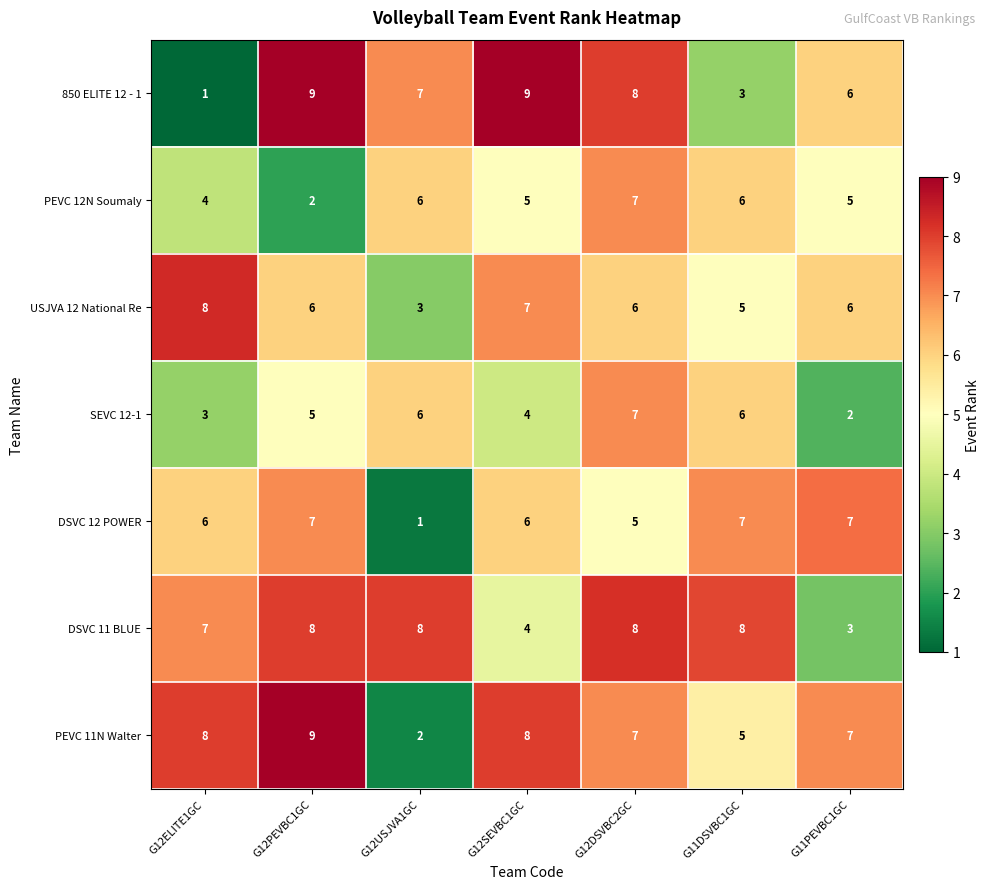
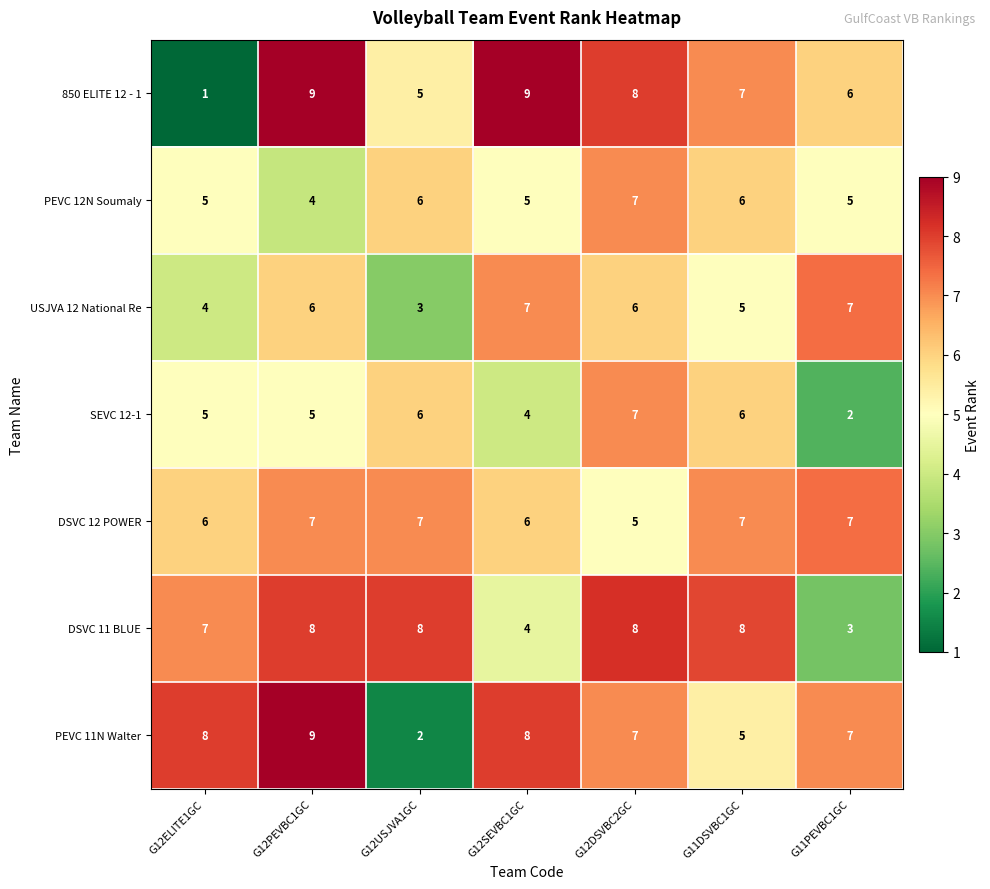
  {
    "850 ELITE 12 - 1": {
      "G12ELITE1GC": 1,
      "G12PEVBC1GC": 9,
-     "G12USJVA1GC": 7,
+     "G12USJVA1GC": 5,
      "G12SEVBC1GC": 9,
      "G12DSVBC2GC": 8,
-     "G11DSVBC1GC": 3,
+     "G11DSVBC1GC": 7,
      "G11PEVBC1GC": 6
    },
    "PEVC 12N Soumaly": {
-     "G12ELITE1GC": 4,
-     "G12PEVBC1GC": 2,
+     "G12ELITE1GC": 5,
+     "G12PEVBC1GC": 4,
      "G12USJVA1GC": 6,
      "G12SEVBC1GC": 5,
      "G12DSVBC2GC": 7,
      "G11DSVBC1GC": 6,
      "G11PEVBC1GC": 5
    },
    "USJVA 12 National Re": {
-     "G12ELITE1GC": 8,
+     "G12ELITE1GC": 4,
      "G12PEVBC1GC": 6,
      "G12USJVA1GC": 3,
      "G12SEVBC1GC": 7,
      "G12DSVBC2GC": 6,
      "G11DSVBC1GC": 5,
-     "G11PEVBC1GC": 6
+     "G11PEVBC1GC": 7
    },
    "SEVC 12-1": {
-     "G12ELITE1GC": 3,
+     "G12ELITE1GC": 5,
      "G12PEVBC1GC": 5,
      "G12USJVA1GC": 6,
      "G12SEVBC1GC": 4,
      "G12DSVBC2GC": 7,
      "G11DSVBC1GC": 6,
      "G11PEVBC1GC": 2
    },
    "DSVC 12 POWER": {
      "G12ELITE1GC": 6,
      "G12PEVBC1GC": 7,
-     "G12USJVA1GC": 1,
+     "G12USJVA1GC": 7,
      "G12SEVBC1GC": 6,
      "G12DSVBC2GC": 5,
      "G11DSVBC1GC": 7,
      "G11PEVBC1GC": 7
    },
    "DSVC 11 BLUE": {
      "G12ELITE1GC": 7,
      "G12PEVBC1GC": 8,
      "G12USJVA1GC": 8,
      "G12SEVBC1GC": 4,
      "G12DSVBC2GC": 8,
      "G11DSVBC1GC": 8,
      "G11PEVBC1GC": 3
    },
    "PEVC 11N Walter": {
      "G12ELITE1GC": 8,
      "G12PEVBC1GC": 9,
      "G12USJVA1GC": 2,
      "G12SEVBC1GC": 8,
      "G12DSVBC2GC": 7,
      "G11DSVBC1GC": 5,
      "G11PEVBC1GC": 7
    }
  }
